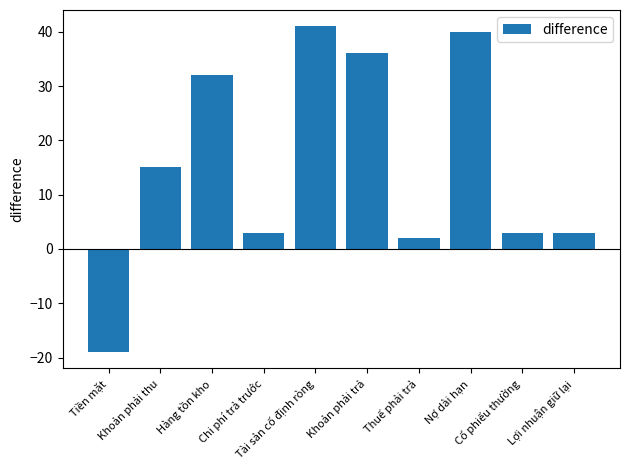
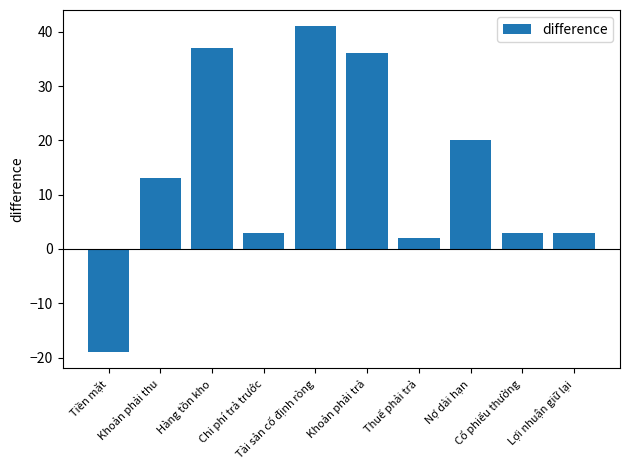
  {
    "Tiền mặt": -19,
-   "Khoản phải thu": 15,
-   "Hàng tồn kho": 32,
+   "Khoản phải thu": 13,
+   "Hàng tồn kho": 37,
    "Chi phí trả trước": 3,
    "Tài sản cố định ròng": 41,
    "Khoản phải trả": 36,
    "Thuế phải trả": 2,
-   "Nợ dài hạn": 40,
+   "Nợ dài hạn": 20,
    "Cổ phiếu thường": 3,
    "Lợi nhuận giữ lại": 3
  }
